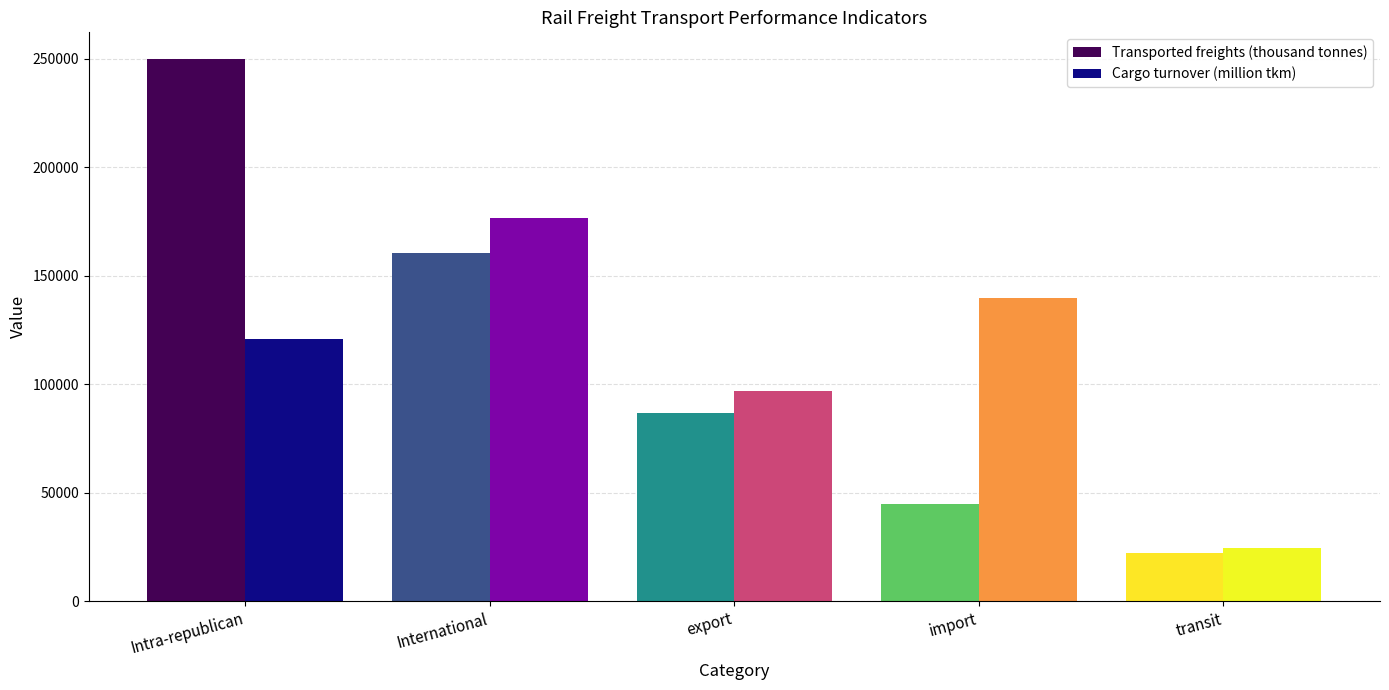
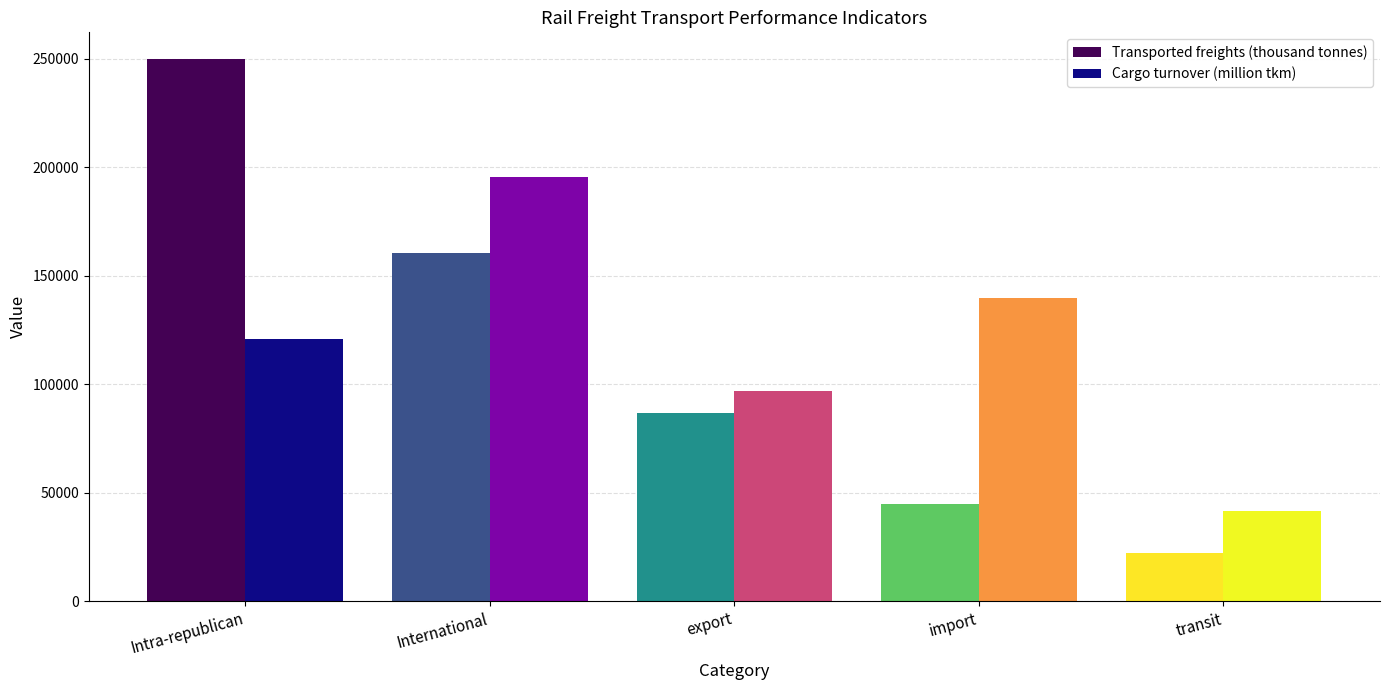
  {
    "Transported freights (thousand tonnes)": {
      "Intra-republican": 250000,
      "International": 161000,
      "export": 87000,
      "import": 45000,
      "transit": 22000
    },
    "Cargo turnover (million tkm)": {
      "Intra-republican": 121000,
-     "International": 177000,
+     "International": 195000,
      "export": 97000,
      "import": 140000,
-     "transit": 25000
+     "transit": 41000
    }
  }
